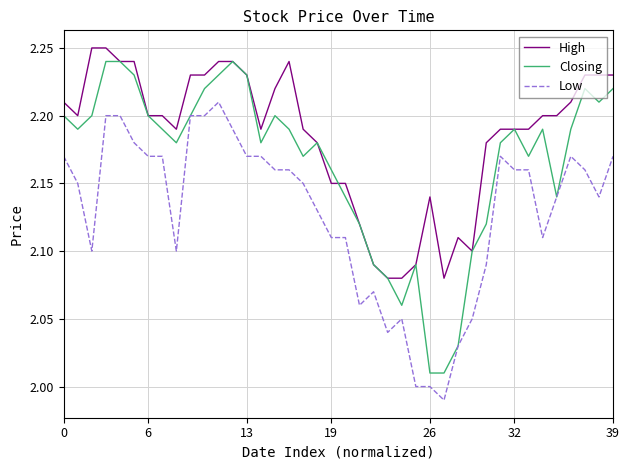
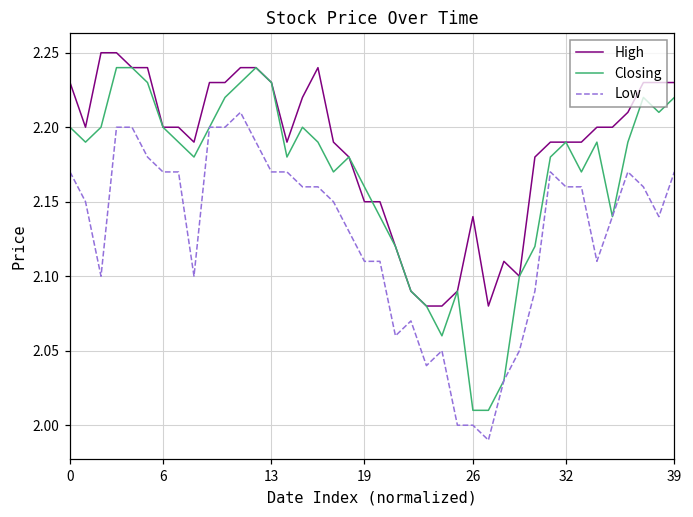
  {
    "High": {
-     "0": 2.21,
+     "0": 2.23,
      "19": 2.15,
      "26": 2.14,
      "39": 2.23
    },
    "Closing": {
      "0": 2.20,
      "19": 2.16,
      "26": 2.01,
      "39": 2.22
    },
    "Low": {
      "0": 2.17,
      "6": 2.17,
      "13": 2.17,
      "19": 2.11,
      "26": 2.00,
      "32": 2.16,
      "39": 2.17
    }
  }
